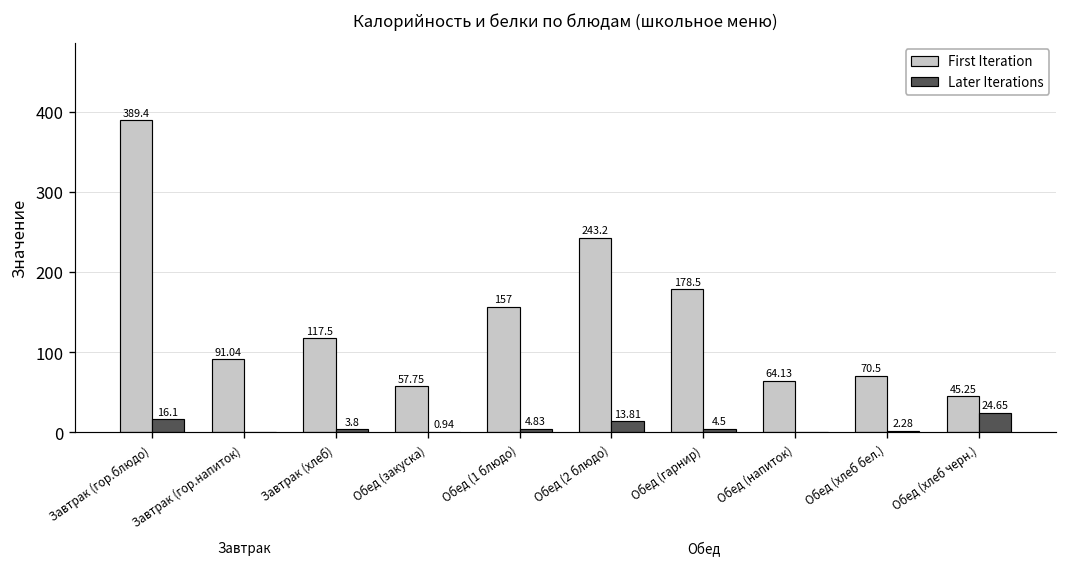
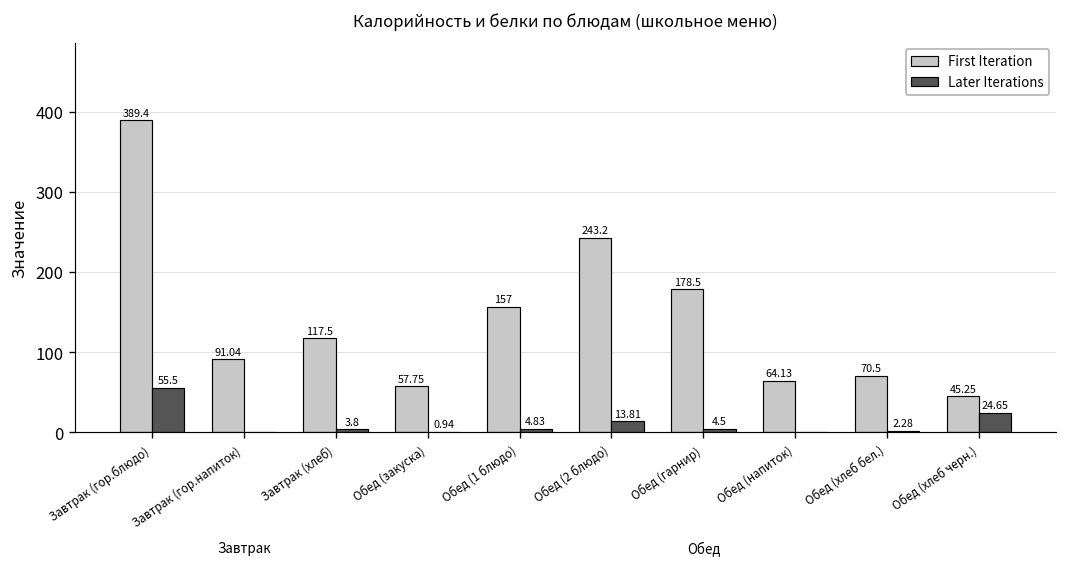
  {
    "First Iteration": {
      "Завтрак (гор.блюдо)": 389.4,
      "Завтрак (гор.напиток)": 91.04,
      "Завтрак (хлеб)": 117.5,
      "Обед (закуска)": 57.75,
      "Обед (1 блюдо)": 157,
      "Обед (2 блюдо)": 243.2,
      "Обед (гарнир)": 178.5,
      "Обед (напиток)": 64.13,
      "Обед (хлеб бел.)": 70.5,
      "Обед (хлеб черн.)": 45.25
    },
    "Later Iterations": {
-     "Завтрак (гор.блюдо)": 16.1,
+     "Завтрак (гор.блюдо)": 55.5,
      "Завтрак (хлеб)": 3.8,
      "Обед (закуска)": 0.94,
      "Обед (1 блюдо)": 4.83,
      "Обед (2 блюдо)": 13.81,
      "Обед (гарнир)": 4.5,
      "Обед (хлеб бел.)": 2.28,
      "Обед (хлеб черн.)": 24.65
    }
  }
